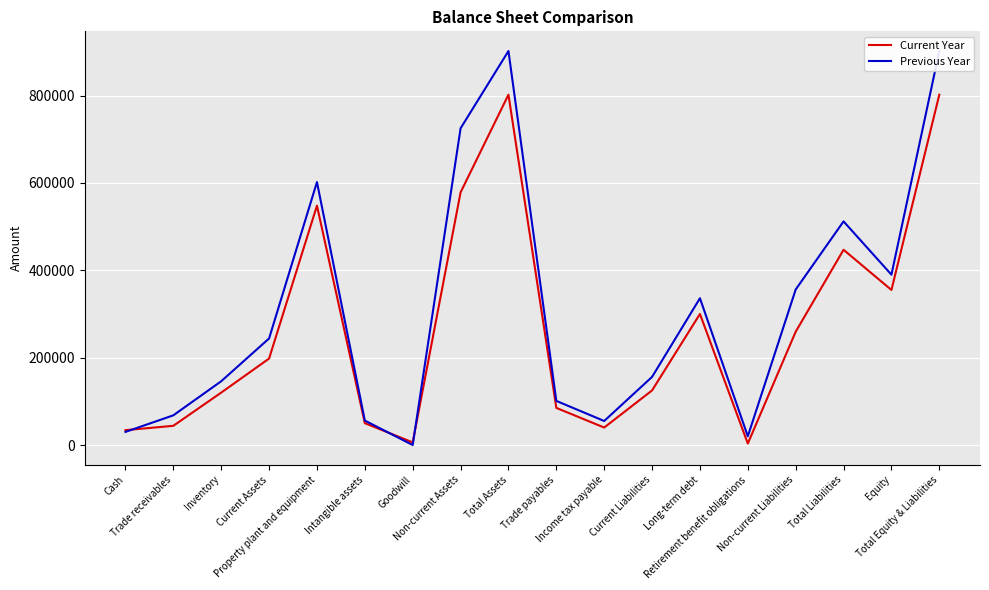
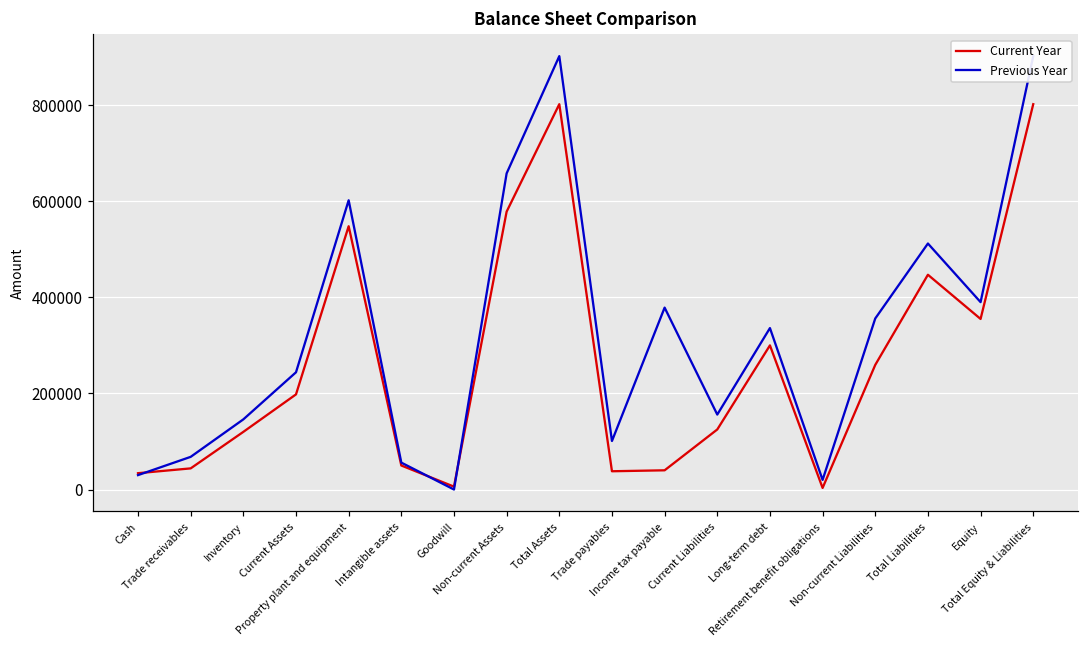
  {
    "Current Year": {
      "Trade receivables": 40000,
      "Inventory": 120000,
      "Current Assets": 200000,
      "Property plant and equipment": 550000,
      "Intangible assets": 50000,
      "Goodwill": 10000,
      "Non-current Assets": 580000,
      "Total Assets": 800000,
-     "Trade payables": 90000,
+     "Trade payables": 40000,
      "Income tax payable": 40000,
      "Current Liabilities": 130000,
      "Long-term debt": 300000,
      "Retirement benefit obligations": 0,
      "Non-current Liabilities": 260000,
      "Total Liabilities": 450000,
      "Equity": 360000,
      "Total Equity & Liabilities": 800000
    },
    "Previous Year": {
      "Trade receivables": 70000,
      "Inventory": 150000,
      "Current Assets": 240000,
      "Property plant and equipment": 600000,
      "Intangible assets": 60000,
      "Goodwill": 0,
-     "Non-current Assets": 730000,
+     "Non-current Assets": 660000,
      "Total Assets": 900000,
      "Trade payables": 100000,
-     "Income tax payable": 60000,
+     "Income tax payable": 380000,
      "Current Liabilities": 160000,
      "Long-term debt": 340000,
      "Retirement benefit obligations": 20000,
      "Non-current Liabilities": 360000,
      "Total Liabilities": 510000,
      "Equity": 390000
    }
  }
